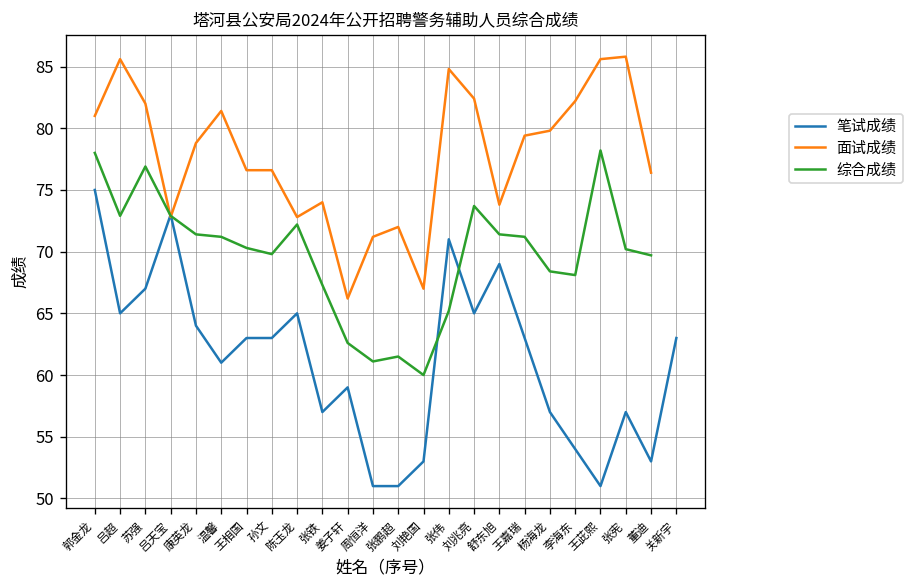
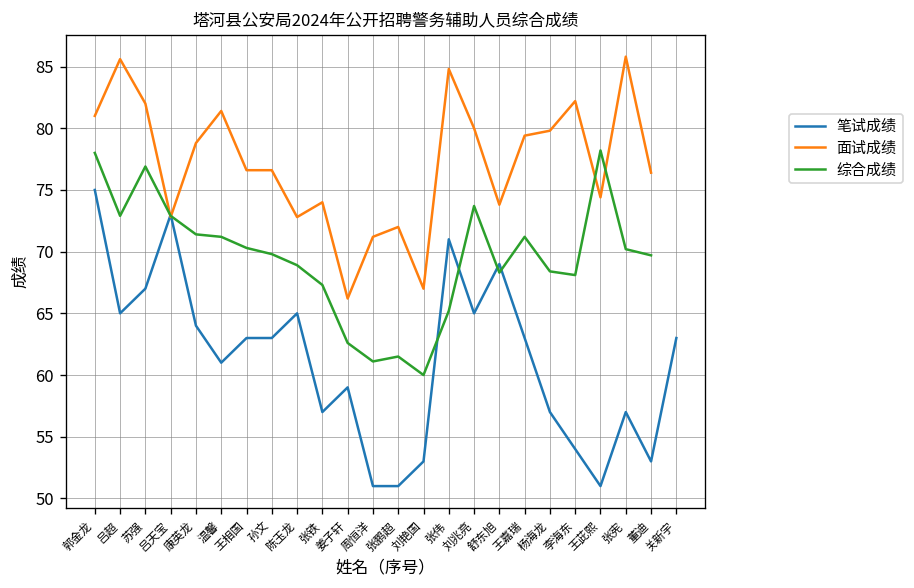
  {
    "笔试成绩": {
      "郭金龙": 75.0,
      "吕超": 65.0,
      "苏强": 67.0,
      "康英龙": 64.0,
      "温馨": 61.0,
      "王相国": 63.0,
      "孙文": 63.0,
      "陈玉龙": 65.0,
      "张铁": 57.0,
      "姜子轩": 59.0,
      "周恒洋": 51.0,
      "张鹏超": 51.0,
      "刘艳国": 53.0,
      "张伟": 71.0,
      "刘兆亮": 65.0,
      "舒东旭": 69.0,
      "王嘉瑞": 63.0,
      "杨海龙": 57.0,
      "李海东": 54.0,
      "王茈熙": 51.0,
      "张宪": 57.0,
      "董迪": 53.0,
      "关新宇": 63.0
    },
    "面试成绩": {
      "郭金龙": 81.0,
      "吕超": 85.6,
      "苏强": 82.0,
      "康英龙": 78.8,
      "温馨": 81.4,
      "王相国": 76.6,
      "孙文": 76.6,
      "陈玉龙": 72.8,
      "张铁": 74.0,
      "姜子轩": 66.2,
      "周恒洋": 71.2,
      "张鹏超": 72.0,
      "刘艳国": 67.0,
      "张伟": 84.8,
-     "刘兆亮": 82.4,
+     "刘兆亮": 80.0,
      "舒东旭": 73.8,
      "王嘉瑞": 79.4,
      "杨海龙": 79.8,
      "李海东": 82.2,
-     "王茈熙": 85.6,
+     "王茈熙": 74.4,
      "张宪": 85.8,
      "董迪": 76.4
    },
    "综合成绩": {
      "郭金龙": 78.0,
      "吕超": 72.9,
      "苏强": 76.9,
      "康英龙": 71.4,
      "温馨": 71.2,
      "王相国": 70.3,
      "孙文": 69.8,
-     "陈玉龙": 72.2,
+     "陈玉龙": 68.9,
      "张铁": 67.3,
      "姜子轩": 62.6,
      "周恒洋": 61.1,
      "张鹏超": 61.5,
      "刘艳国": 60.0,
      "张伟": 65.2,
      "刘兆亮": 73.7,
-     "舒东旭": 71.4,
+     "舒东旭": 68.3,
      "王嘉瑞": 71.2,
      "杨海龙": 68.4,
      "李海东": 68.1,
      "王茈熙": 78.2,
      "张宪": 70.2,
      "董迪": 69.7
    }
  }
